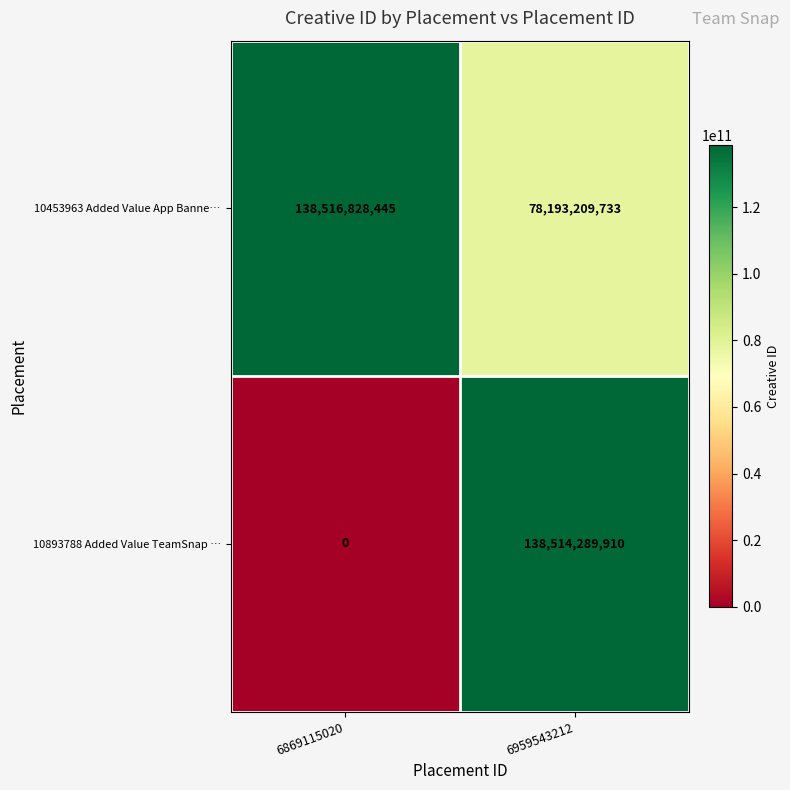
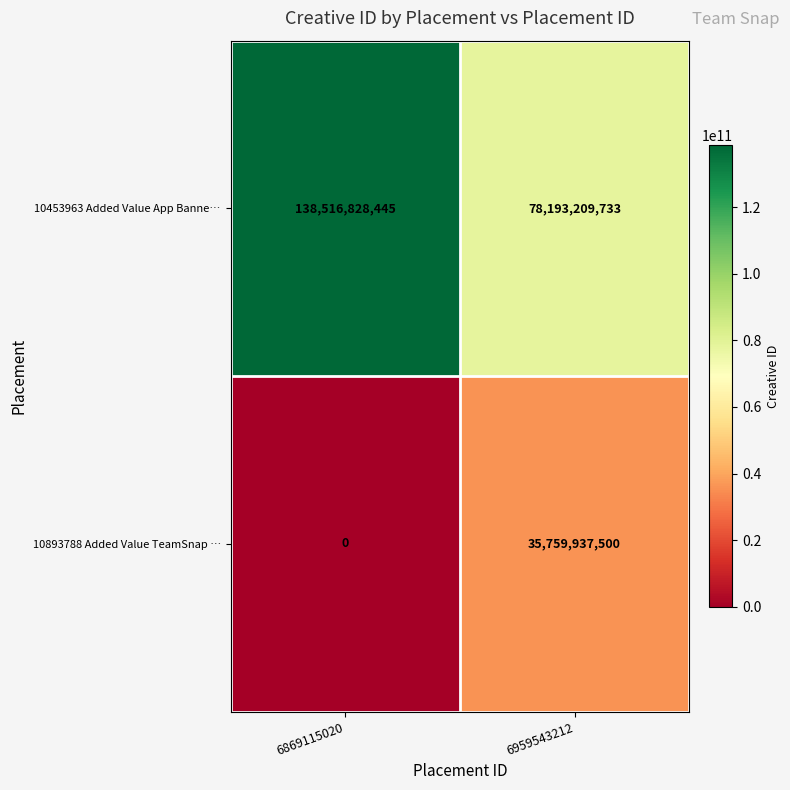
  {
    "10453963 Added Value App Banne…": {
      "6869115020": "138,516,828,445",
      "6959543212": "78,193,209,733"
    },
    "10893788 Added Value TeamSnap …": {
      "6869115020": "0",
-     "6959543212": "138,514,289,910"
+     "6959543212": "35,759,937,500"
    }
  }
